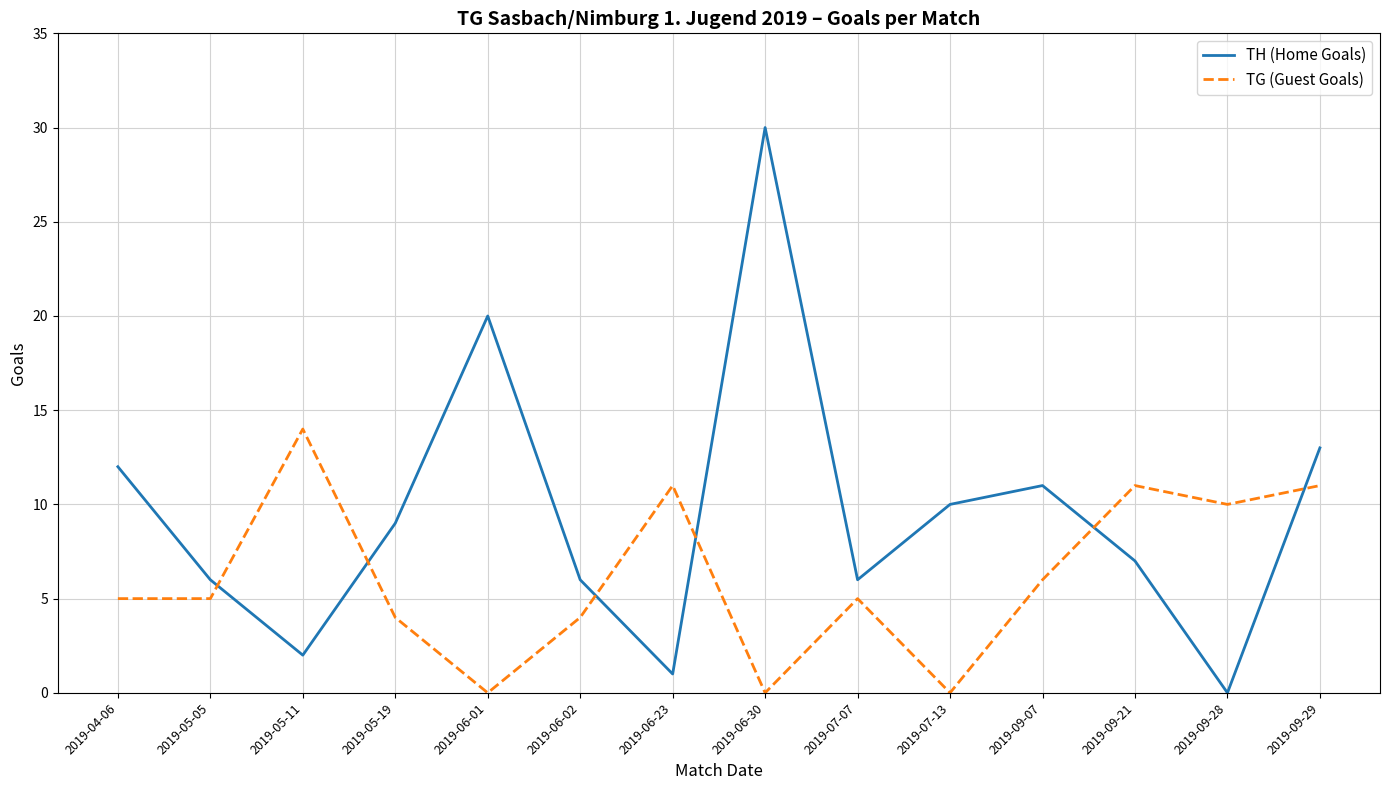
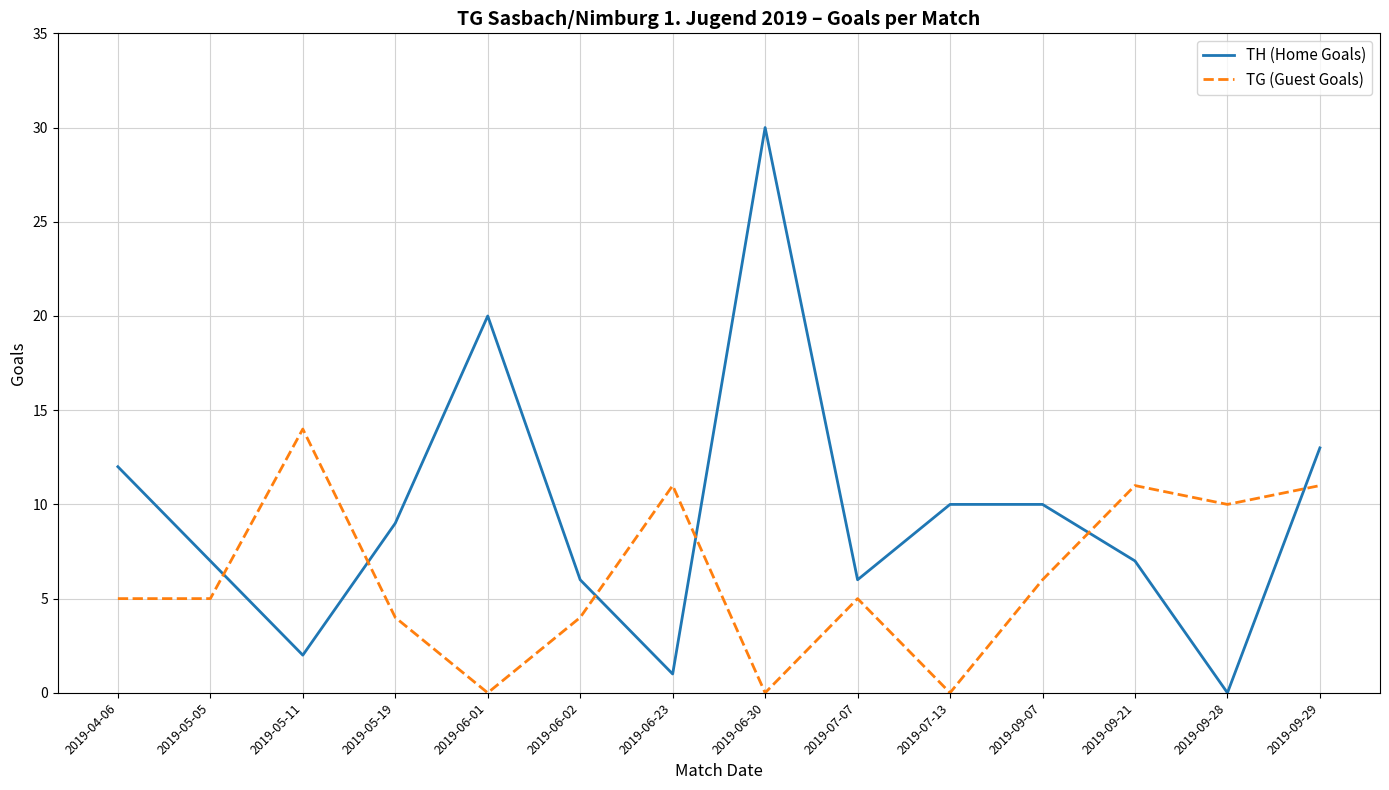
  {
    "TH (Home Goals)": {
      "2019-04-06": 12,
-     "2019-05-05": 6,
+     "2019-05-05": 7,
      "2019-05-11": 2,
      "2019-05-19": 9,
      "2019-06-01": 20,
      "2019-06-02": 6,
      "2019-06-23": 1,
      "2019-06-30": 30,
      "2019-07-07": 6,
      "2019-07-13": 10,
-     "2019-09-07": 11,
+     "2019-09-07": 10,
      "2019-09-21": 7,
      "2019-09-28": 0,
      "2019-09-29": 13
    },
    "TG (Guest Goals)": {
      "2019-04-06": 5,
      "2019-05-05": 5,
      "2019-05-11": 14,
      "2019-05-19": 4,
      "2019-06-01": 0,
      "2019-06-02": 4,
      "2019-06-23": 11,
      "2019-06-30": 0,
      "2019-07-07": 5,
      "2019-07-13": 0,
      "2019-09-07": 6,
      "2019-09-21": 11,
      "2019-09-28": 10,
      "2019-09-29": 11
    }
  }
